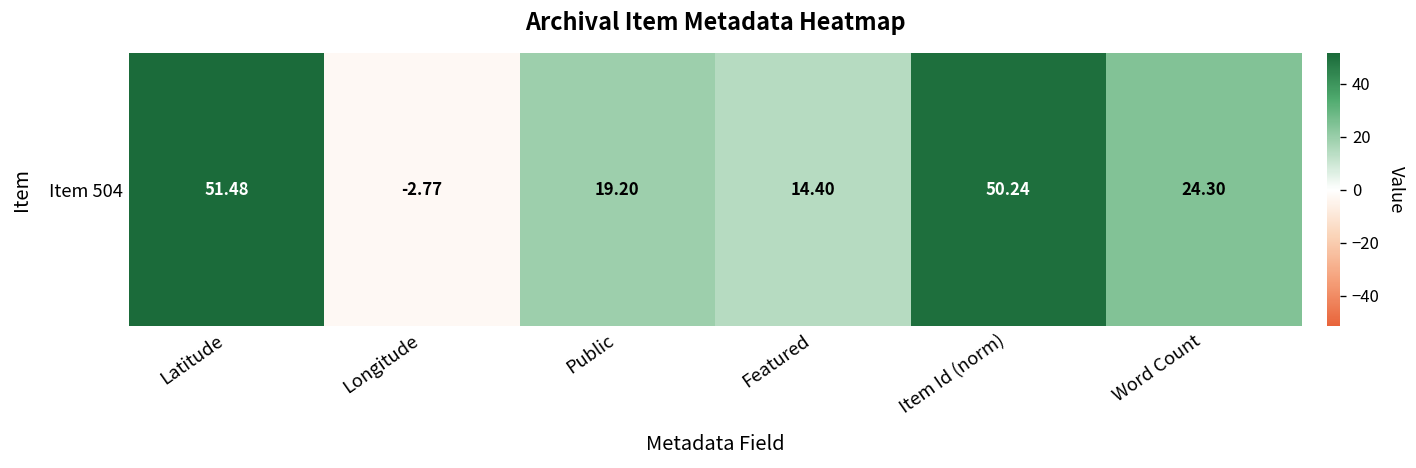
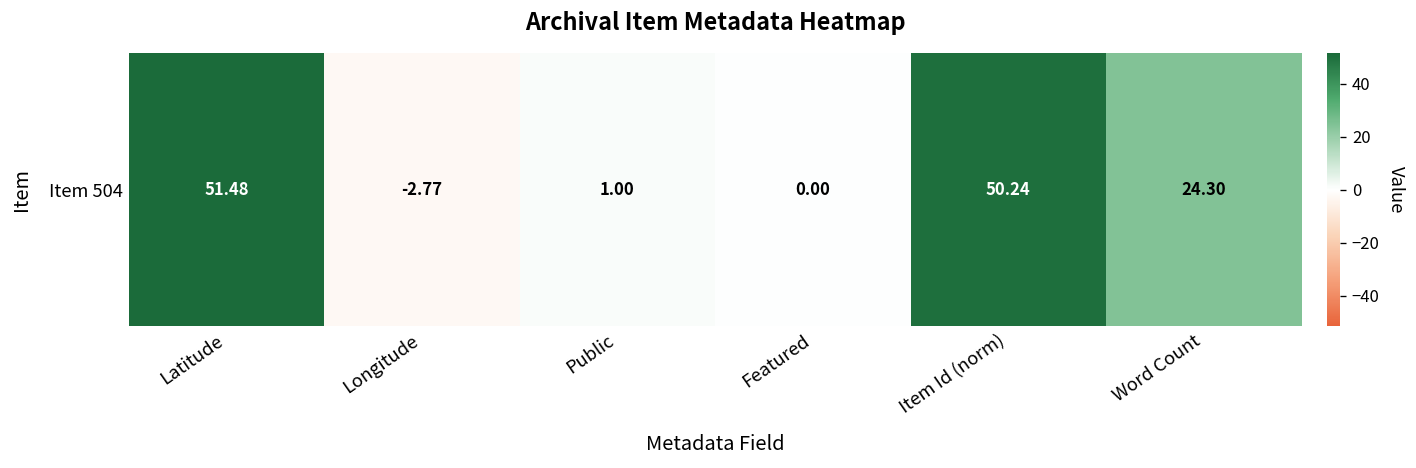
  {
    "Item 504": {
      "Latitude": 51.48,
      "Longitude": -2.77,
-     "Public": 19.20,
-     "Featured": 14.40,
+     "Public": 1.00,
+     "Featured": 0.00,
      "Item Id (norm)": 50.24,
      "Word Count": 24.30
    }
  }
